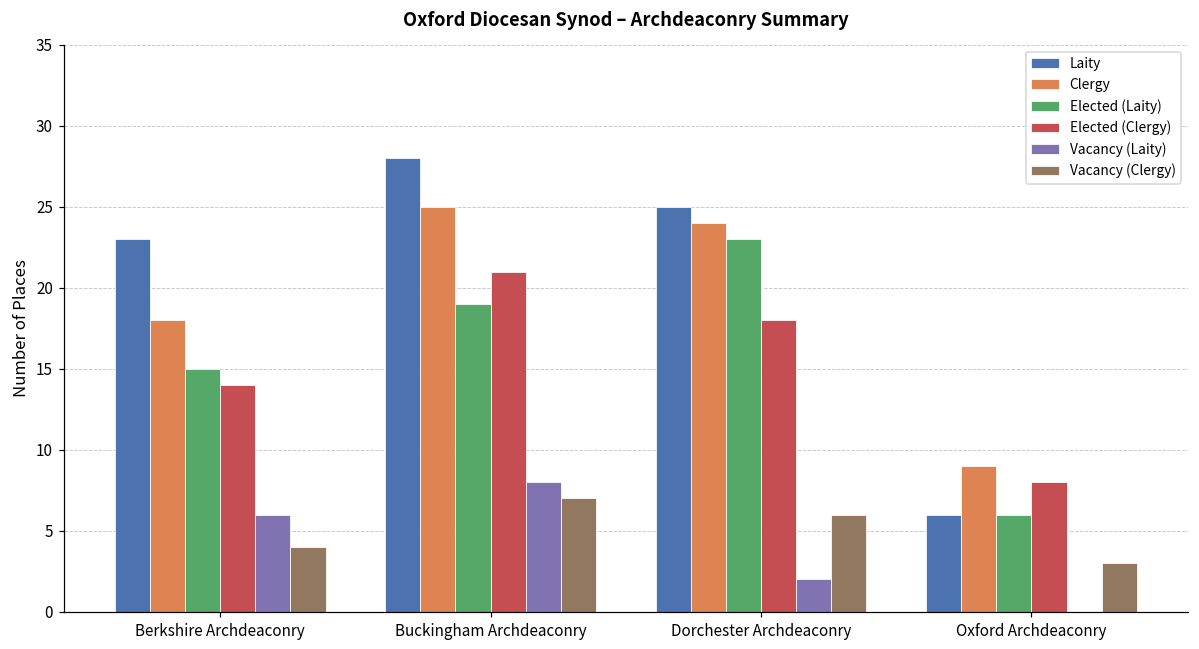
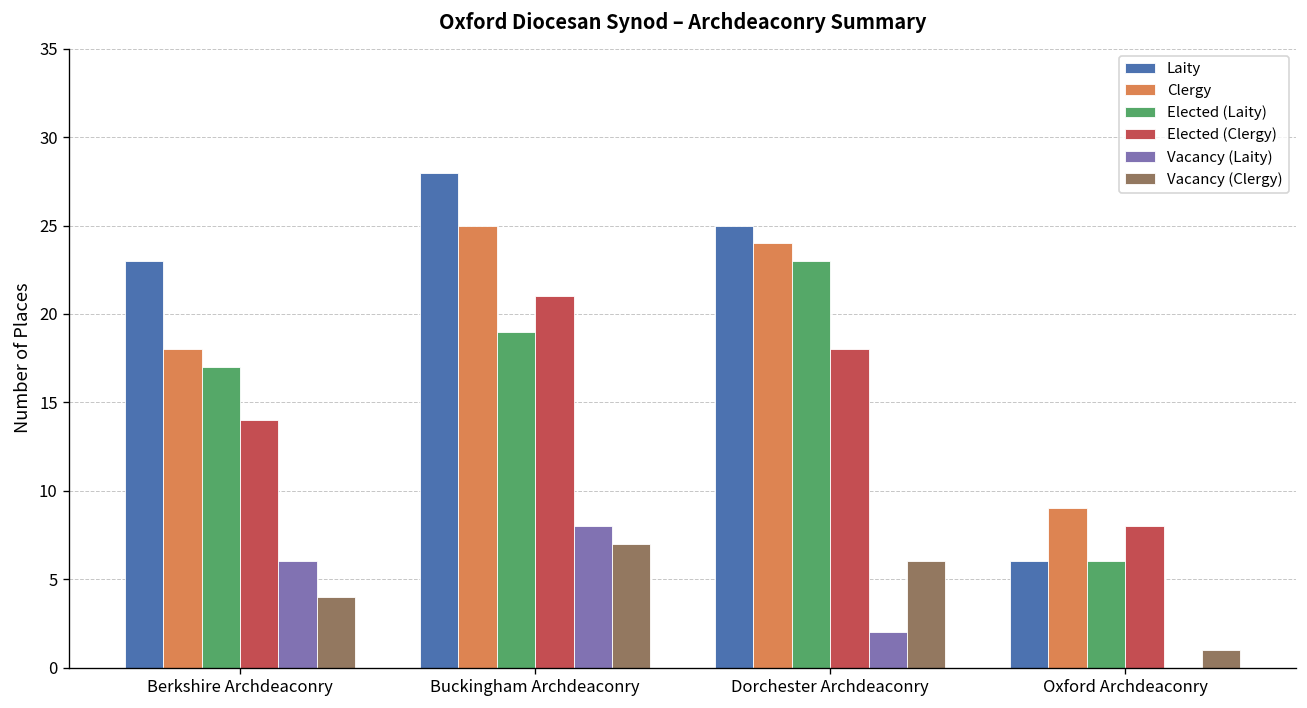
  {
    "Elected (Laity)": {
-     "Berkshire Archdeaconry": 15,
+     "Berkshire Archdeaconry": 17,
      "Buckingham Archdeaconry": 19,
      "Dorchester Archdeaconry": 23,
      "Oxford Archdeaconry": 6
    },
    "Vacancy (Clergy)": {
      "Berkshire Archdeaconry": 4,
      "Buckingham Archdeaconry": 7,
      "Dorchester Archdeaconry": 6,
-     "Oxford Archdeaconry": 3
+     "Oxford Archdeaconry": 1
    }
  }
